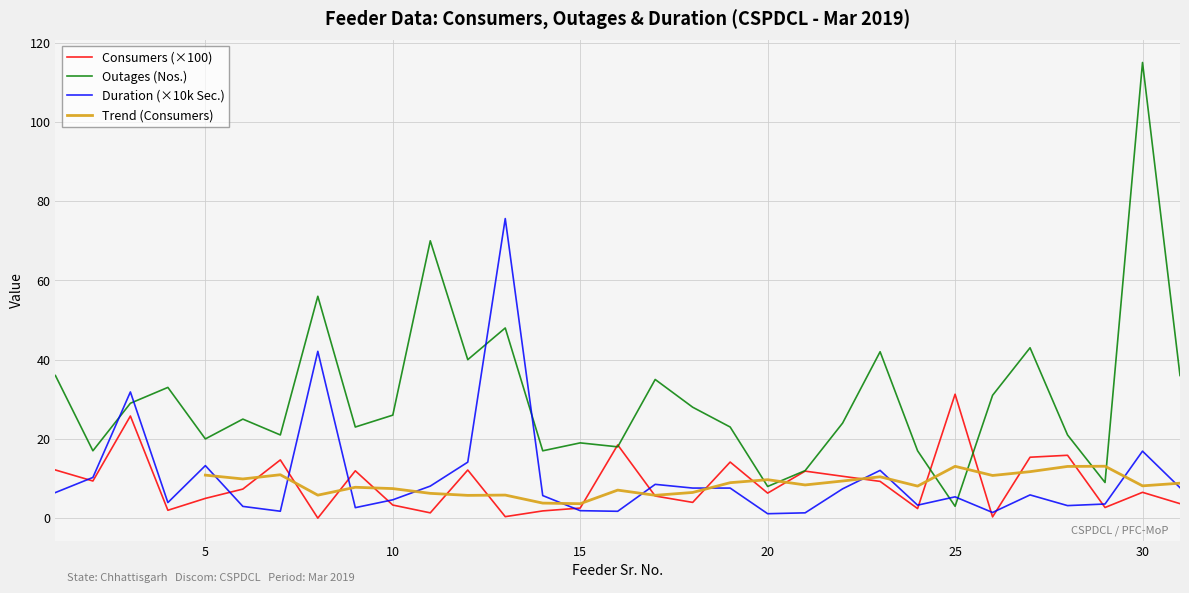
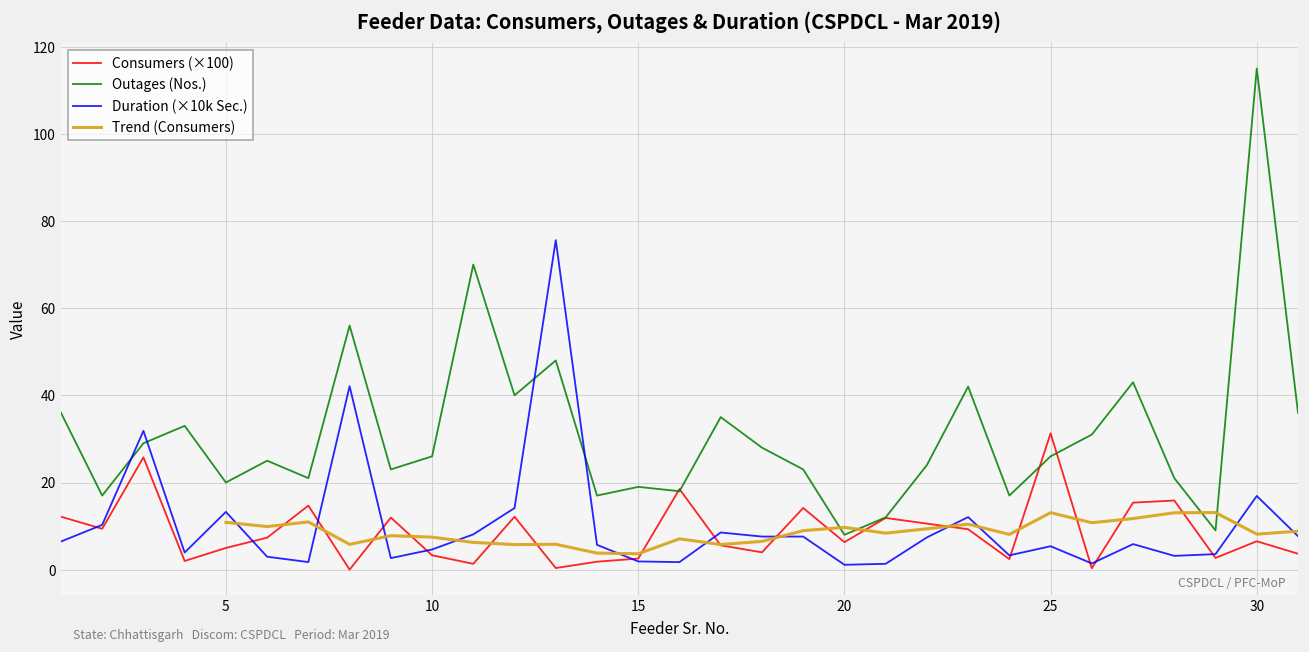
  {
    "Consumers (×100)": {
      "5": 5,
      "10": 3,
      "15": 3,
      "20": 6,
      "25": 31,
      "30": 7
    },
    "Outages (Nos.)": {
      "5": 20,
      "10": 26,
      "15": 19,
      "20": 8,
-     "25": 3,
+     "25": 26,
      "30": 115
    },
    "Duration (×10k Sec.)": {
      "5": 13,
      "10": 5,
      "15": 2,
      "20": 1,
      "25": 5,
      "30": 17
    },
    "Trend (Consumers)": {
      "5": 11,
      "10": 7,
      "15": 4,
      "20": 10,
      "25": 13,
      "30": 8
    }
  }
